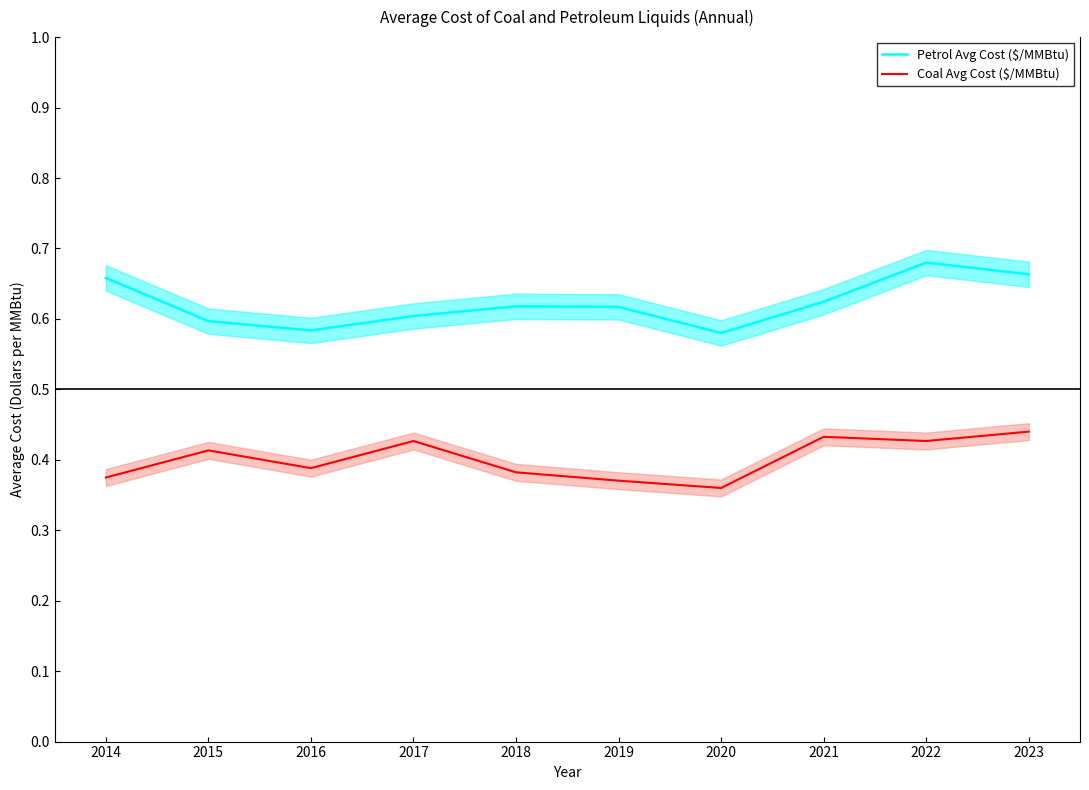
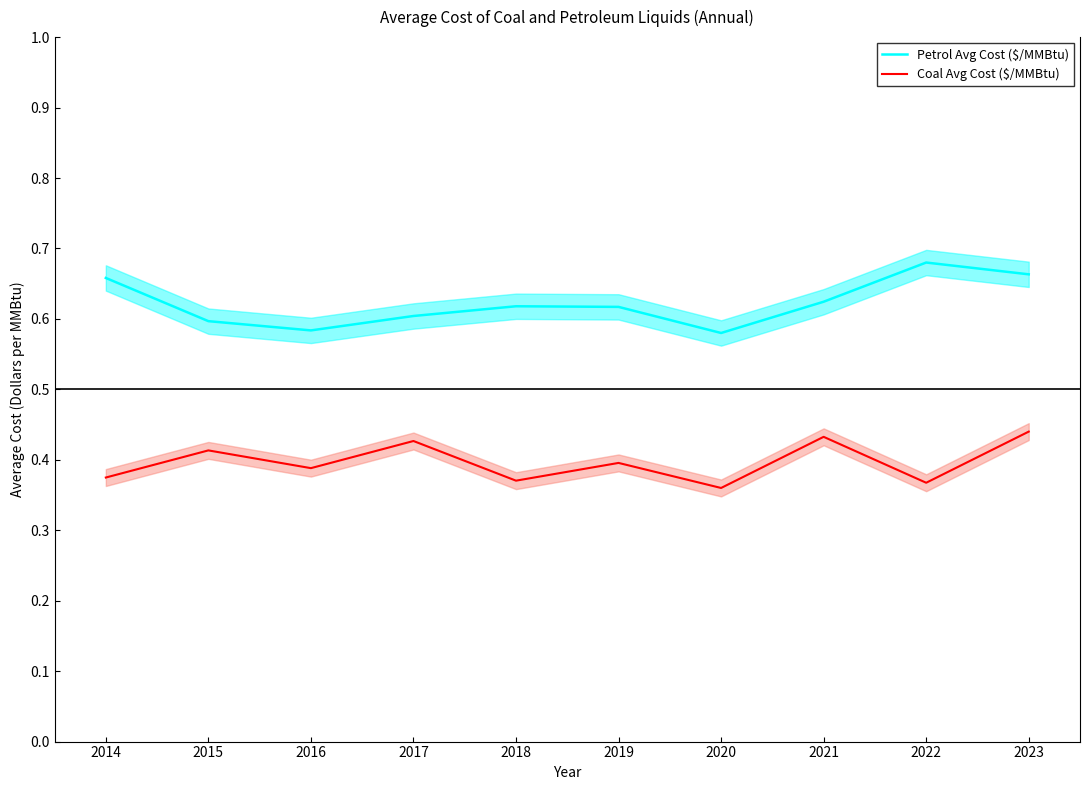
  {
    "Coal Avg Cost ($/MMBtu)": {
      "2014": 0.37,
      "2015": 0.41,
      "2016": 0.39,
      "2017": 0.43,
-     "2018": 0.38,
-     "2019": 0.37,
+     "2018": 0.37,
+     "2019": 0.40,
      "2020": 0.36,
      "2021": 0.43,
-     "2022": 0.43,
+     "2022": 0.37,
      "2023": 0.44
    }
  }
